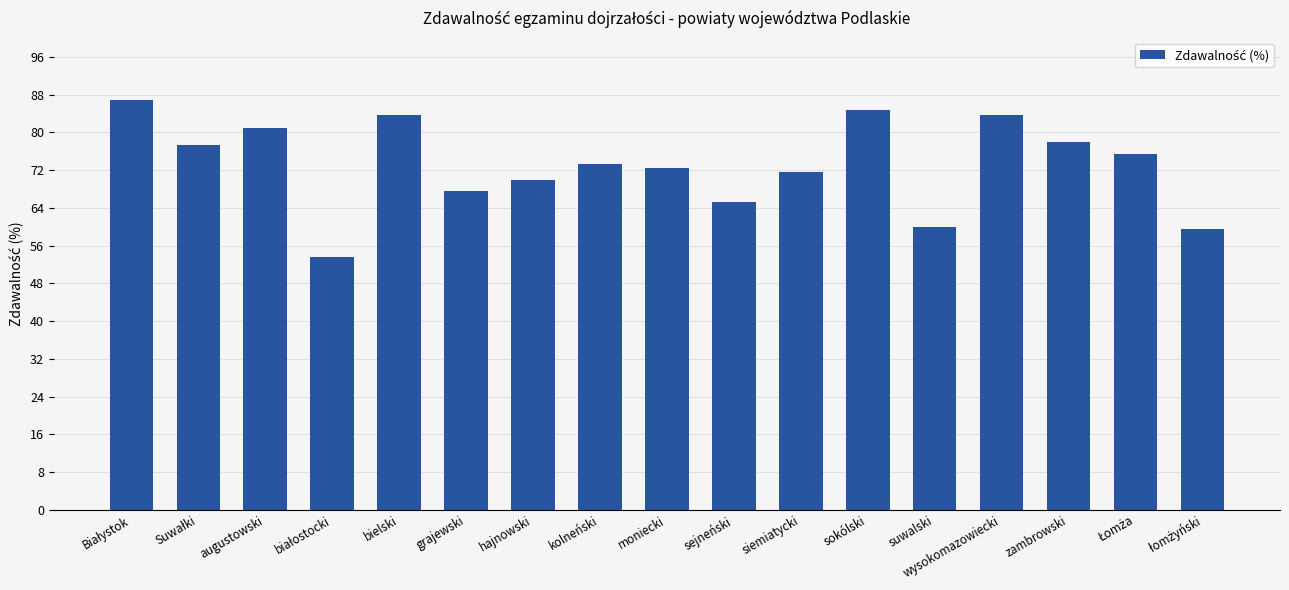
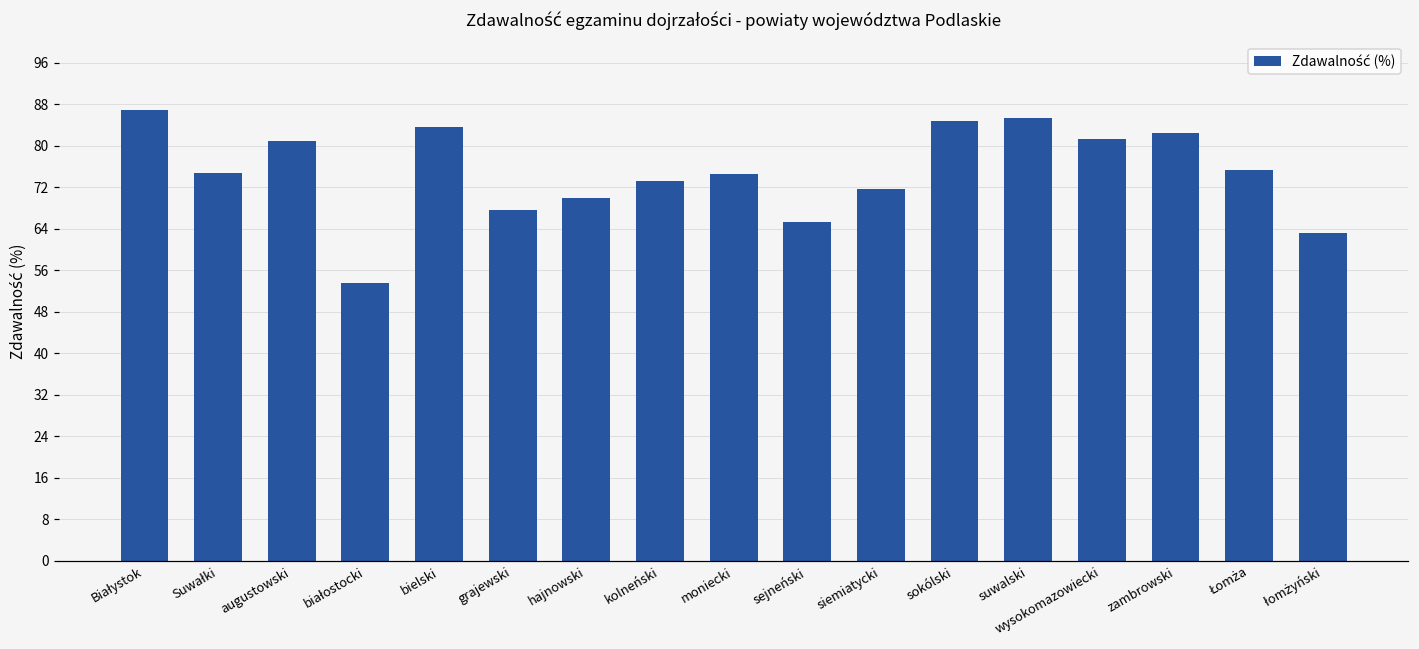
  {
    "Białystok": 87,
-   "Suwałki": 77,
+   "Suwałki": 75,
    "augustowski": 81,
    "białostocki": 54,
    "bielski": 84,
    "grajewski": 68,
    "hajnowski": 70,
    "kolneński": 73,
-   "moniecki": 73,
+   "moniecki": 75,
    "sejneński": 65,
    "siemiatycki": 72,
    "sokólski": 85,
-   "suwalski": 60,
-   "wysokomazowiecki": 84,
-   "zambrowski": 78,
+   "suwalski": 85,
+   "wysokomazowiecki": 81,
+   "zambrowski": 82,
    "Łomża": 75,
-   "łomżyński": 60
+   "łomżyński": 63
  }
